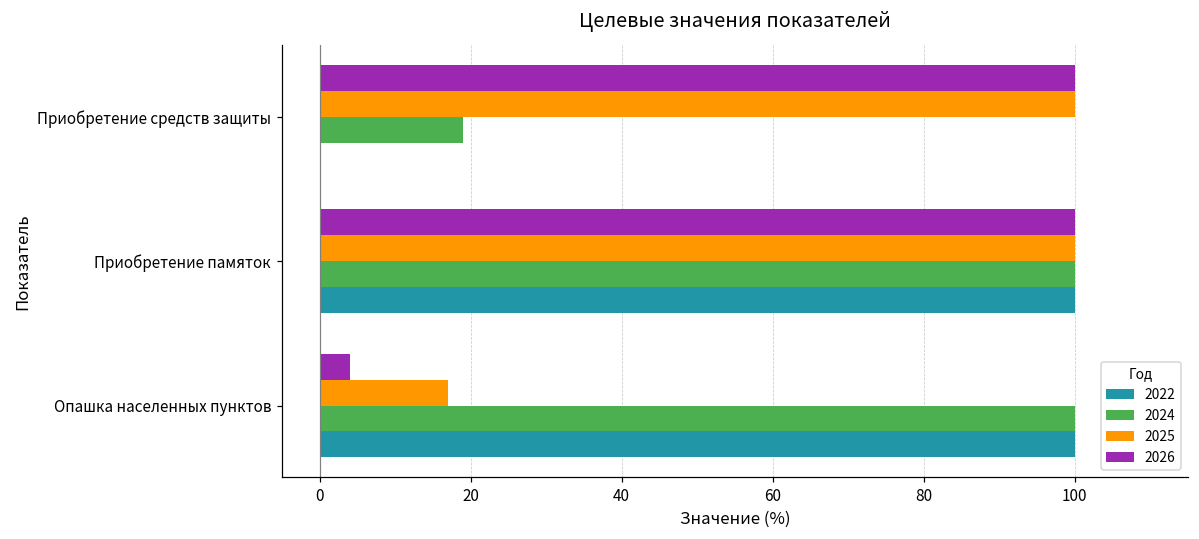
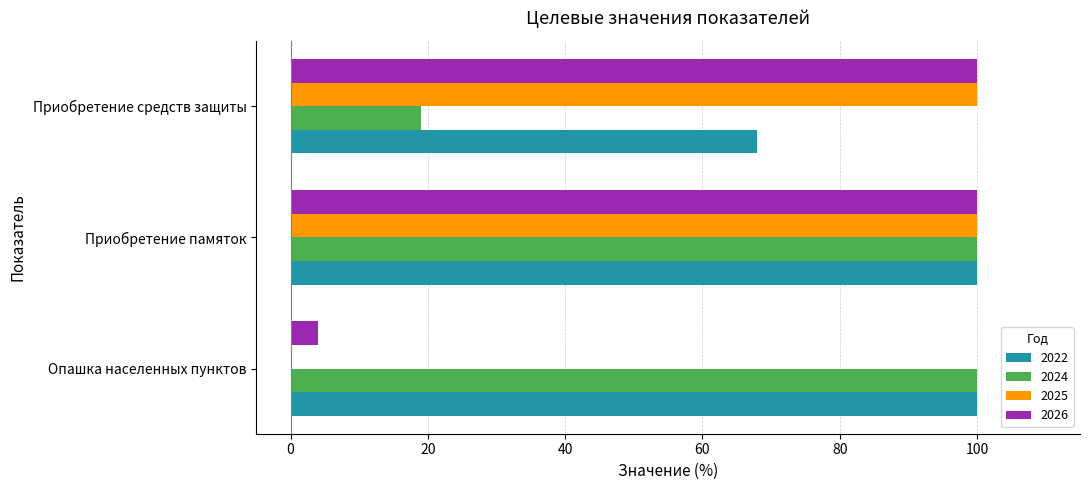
  {
    "2022": {
-     "Приобретение средств защиты": 0,
+     "Приобретение средств защиты": 68,
      "Приобретение памяток": 100,
      "Опашка населенных пунктов": 100
    },
    "2024": {
      "Приобретение средств защиты": 19,
      "Приобретение памяток": 100,
      "Опашка населенных пунктов": 100
    },
    "2025": {
      "Приобретение средств защиты": 100,
      "Приобретение памяток": 100,
-     "Опашка населенных пунктов": 17
+     "Опашка населенных пунктов": 0
    },
    "2026": {
      "Приобретение средств защиты": 100,
      "Приобретение памяток": 100,
      "Опашка населенных пунктов": 4
    }
  }
